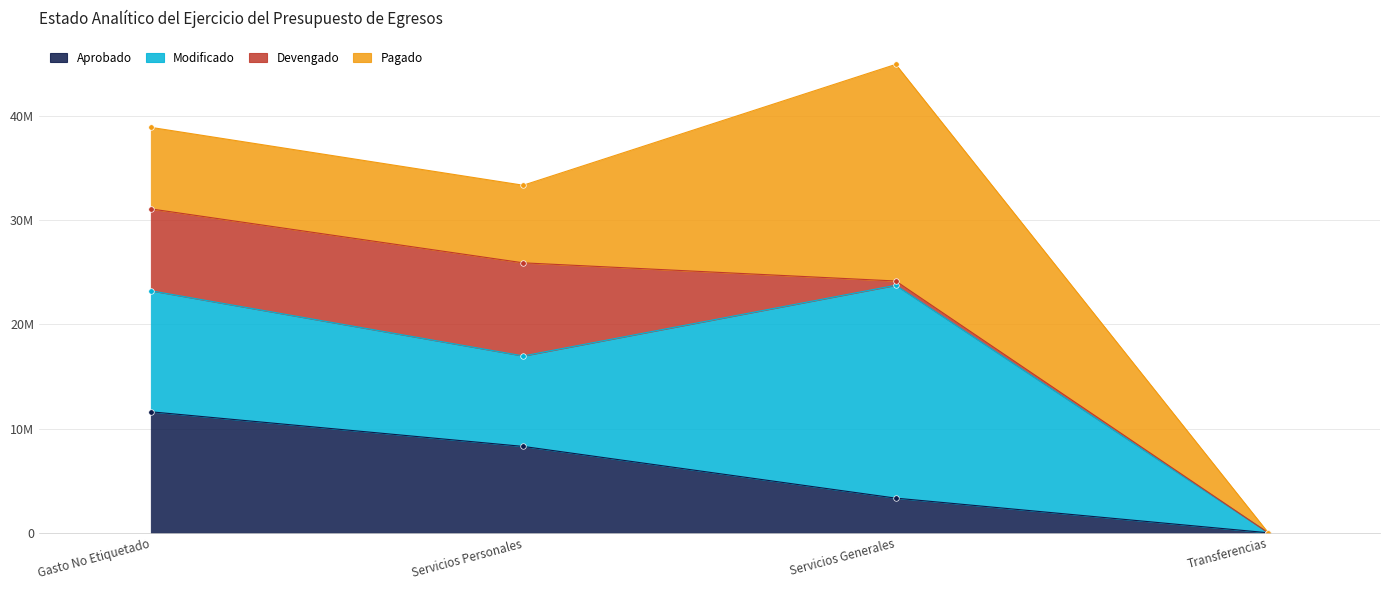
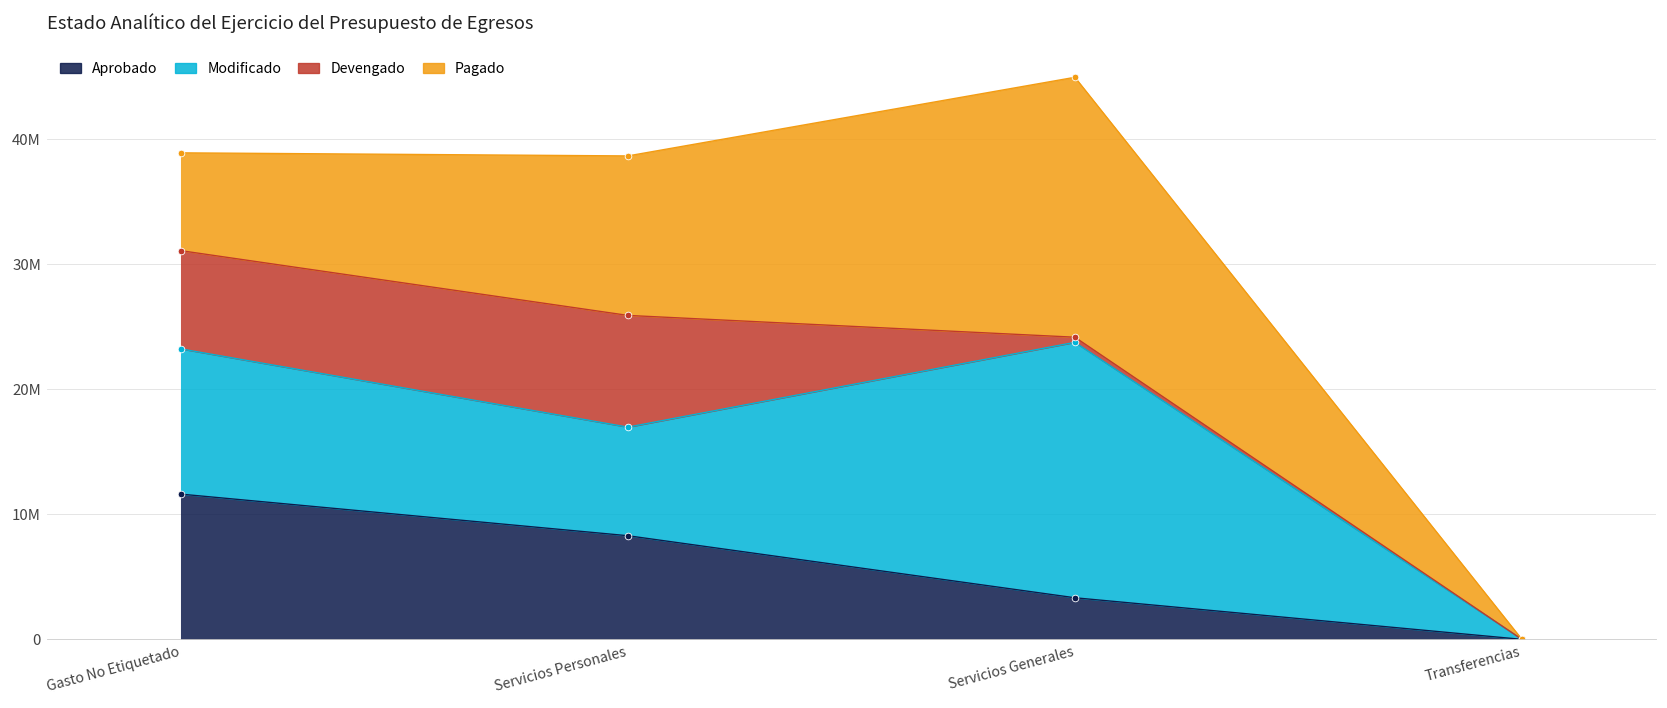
  {
    "Aprobado": {
      "Gasto No Etiquetado": 11600000,
      "Servicios Personales": 8300000,
      "Servicios Generales": 3300000
    },
    "Modificado": {
      "Gasto No Etiquetado": 11600000,
      "Servicios Personales": 8700000,
      "Servicios Generales": 20400000
    },
    "Devengado": {
      "Gasto No Etiquetado": 7900000,
      "Servicios Personales": 8900000,
      "Servicios Generales": 400000
    },
    "Pagado": {
      "Gasto No Etiquetado": 7800000,
-     "Servicios Personales": 7400000,
+     "Servicios Personales": 12800000,
      "Servicios Generales": 20800000
    }
  }
